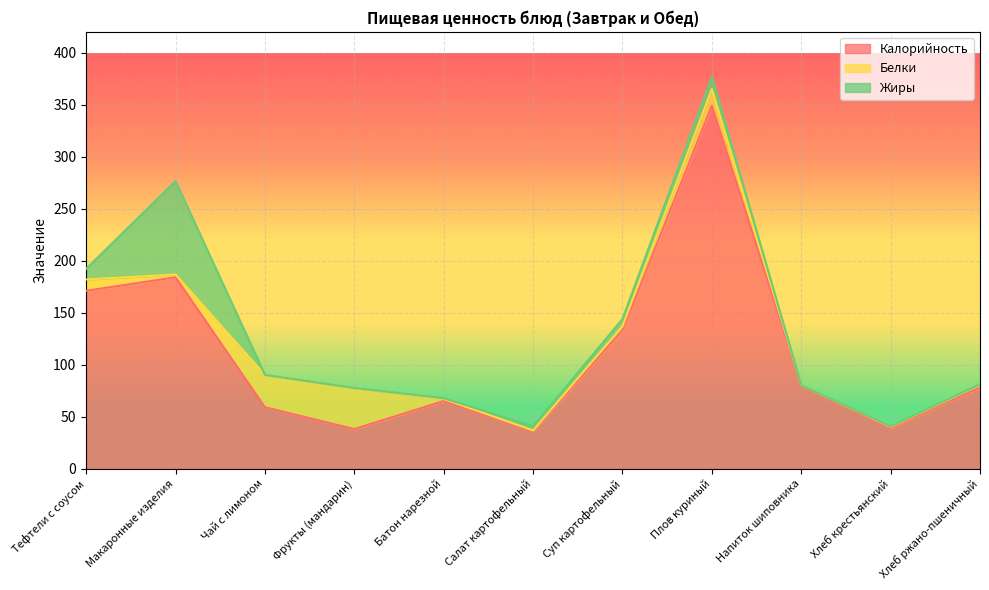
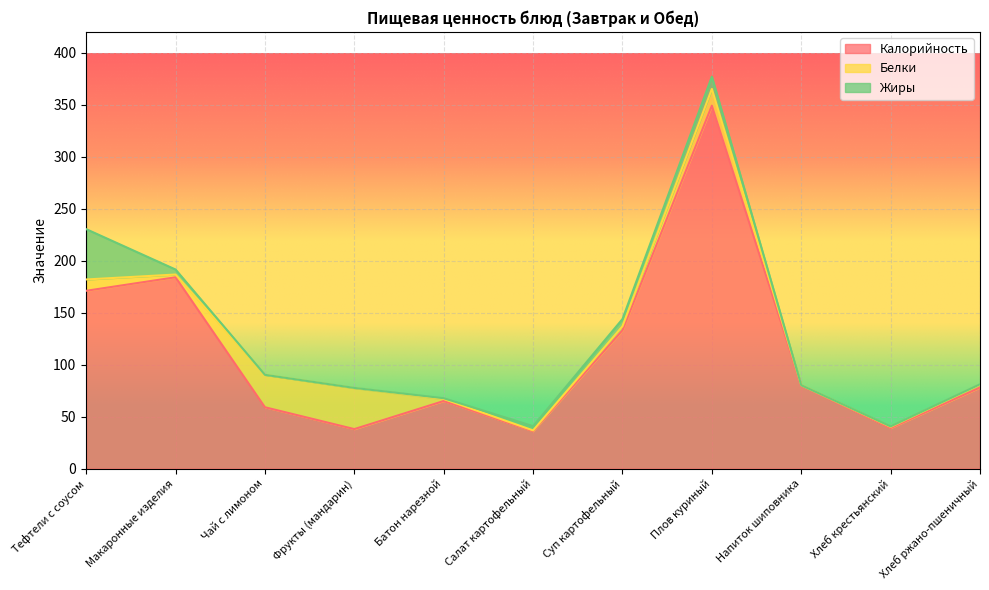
  {
    "Калорийность": {
      "Тефтели с соусом": 171,
      "Макаронные изделия": 184,
      "Чай с лимоном": 59,
      "Фрукты (мандарин)": 38,
      "Суп картофельный": 133,
      "Плов куриный": 349,
      "Хлеб ржано-пшеничный": 78
    },
    "Белки": {
      "Тефтели с соусом": 11,
      "Макаронные изделия": 3,
      "Суп картофельный": 4,
      "Плов куриный": 16
    },
    "Жиры": {
-     "Тефтели с соусом": 10,
-     "Макаронные изделия": 90,
+     "Тефтели с соусом": 48,
+     "Макаронные изделия": 5,
      "Салат картофельный": 4,
      "Суп картофельный": 7,
      "Плов куриный": 12
    }
  }
